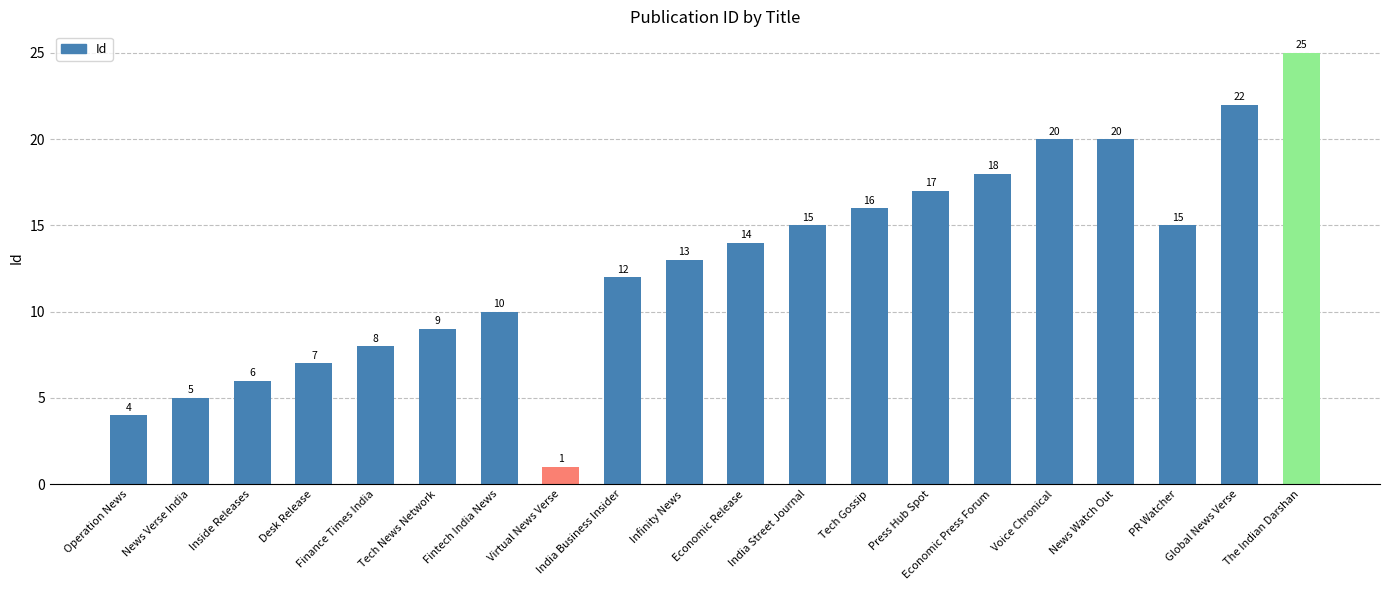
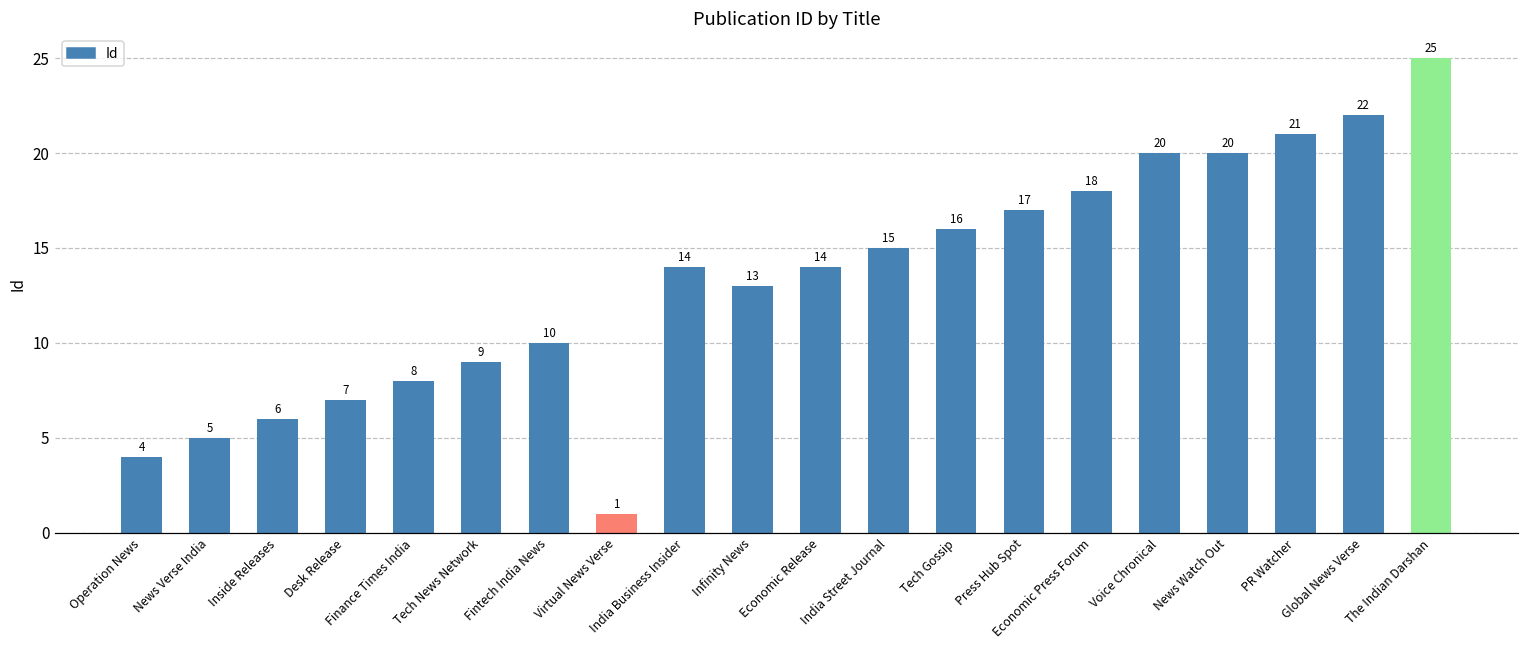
  {
    "Operation News": 4,
    "News Verse India": 5,
    "Inside Releases": 6,
    "Desk Release": 7,
    "Finance Times India": 8,
    "Tech News Network": 9,
    "Fintech India News": 10,
    "Virtual News Verse": 1,
-   "India Business Insider": 12,
+   "India Business Insider": 14,
    "Infinity News": 13,
    "Economic Release": 14,
    "India Street Journal": 15,
    "Tech Gossip": 16,
    "Press Hub Spot": 17,
    "Economic Press Forum": 18,
    "Voice Chronical": 20,
    "News Watch Out": 20,
-   "PR Watcher": 15,
+   "PR Watcher": 21,
    "Global News Verse": 22,
    "The Indian Darshan": 25
  }
